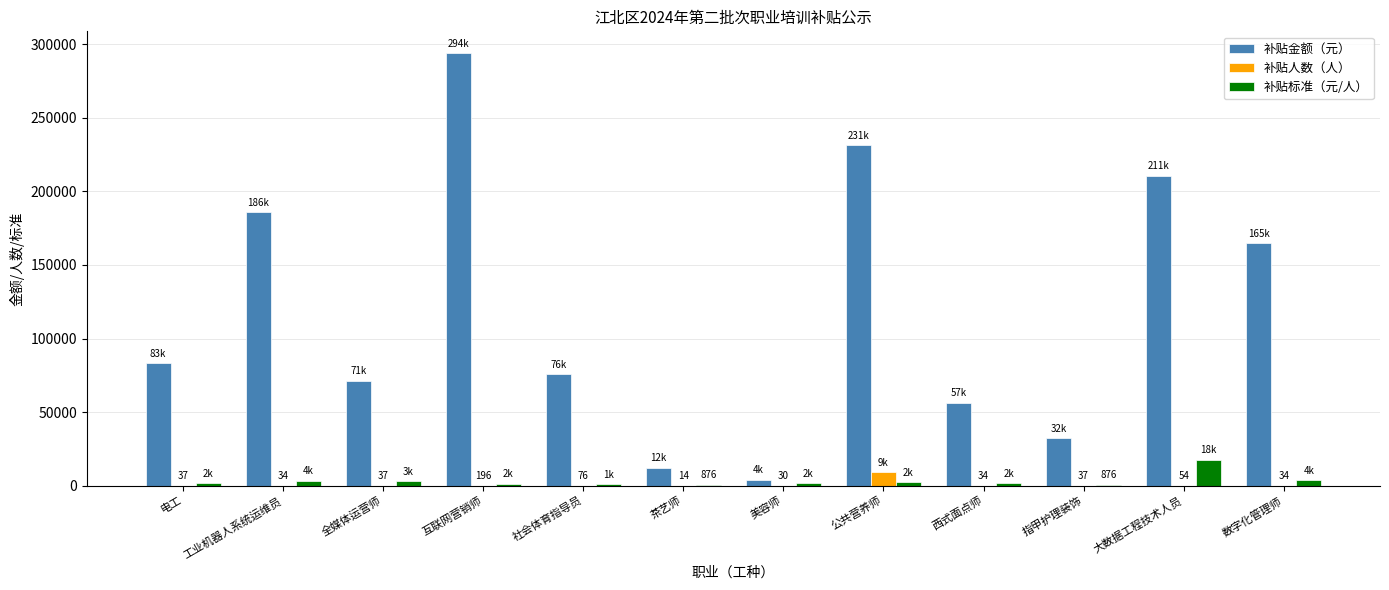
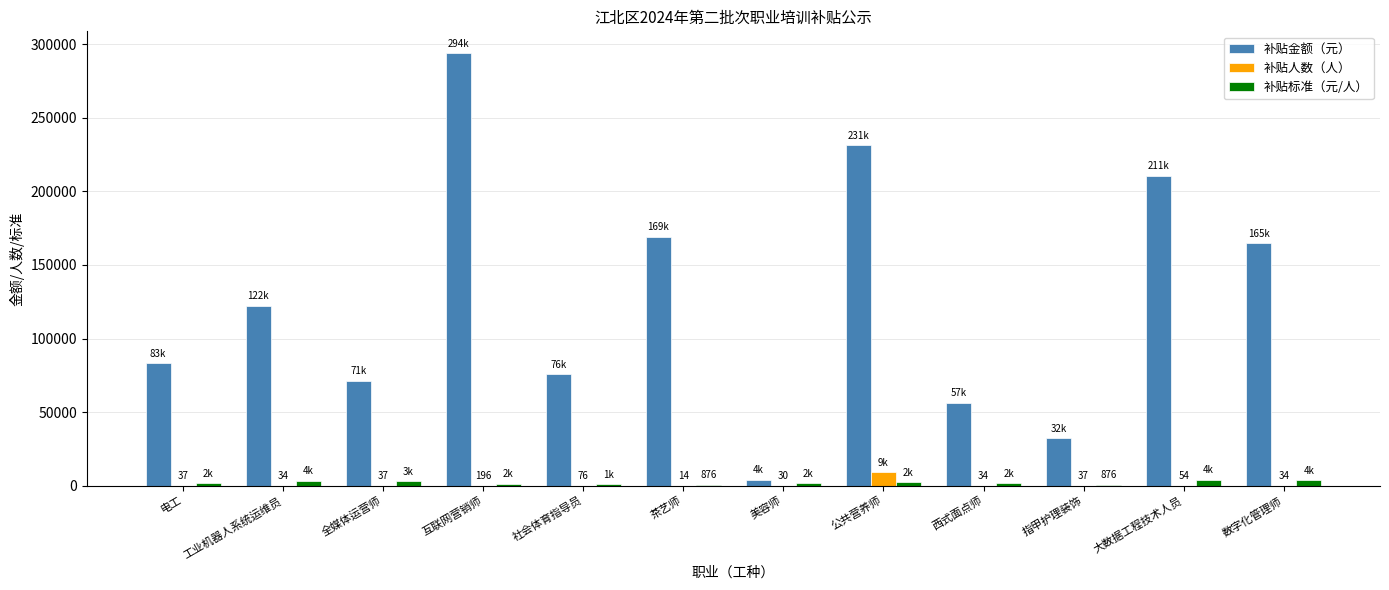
  {
    "补贴金额（元）": {
      "电工": "83k",
-     "工业机器人系统运维员": "186k",
+     "工业机器人系统运维员": "122k",
      "全媒体运营师": "71k",
      "互联网营销师": "294k",
      "社会体育指导员": "76k",
-     "茶艺师": "12k",
+     "茶艺师": "169k",
      "美容师": "4k",
      "公共营养师": "231k",
      "西式面点师": "57k",
      "指甲护理装饰": "32k",
      "大数据工程技术人员": "211k",
      "数字化管理师": "165k"
    },
    "补贴人数（人）": {
      "电工": "37",
      "工业机器人系统运维员": "34",
      "全媒体运营师": "37",
      "互联网营销师": "196",
      "社会体育指导员": "76",
      "茶艺师": "14",
      "美容师": "30",
      "公共营养师": "9k",
      "西式面点师": "34",
      "指甲护理装饰": "37",
      "大数据工程技术人员": "54",
      "数字化管理师": "34"
    },
    "补贴标准（元/人）": {
      "电工": "2k",
      "工业机器人系统运维员": "4k",
      "全媒体运营师": "3k",
      "互联网营销师": "2k",
      "社会体育指导员": "1k",
      "茶艺师": "876",
      "美容师": "2k",
      "公共营养师": "2k",
      "西式面点师": "2k",
      "指甲护理装饰": "876",
-     "大数据工程技术人员": "18k",
+     "大数据工程技术人员": "4k",
      "数字化管理师": "4k"
    }
  }
